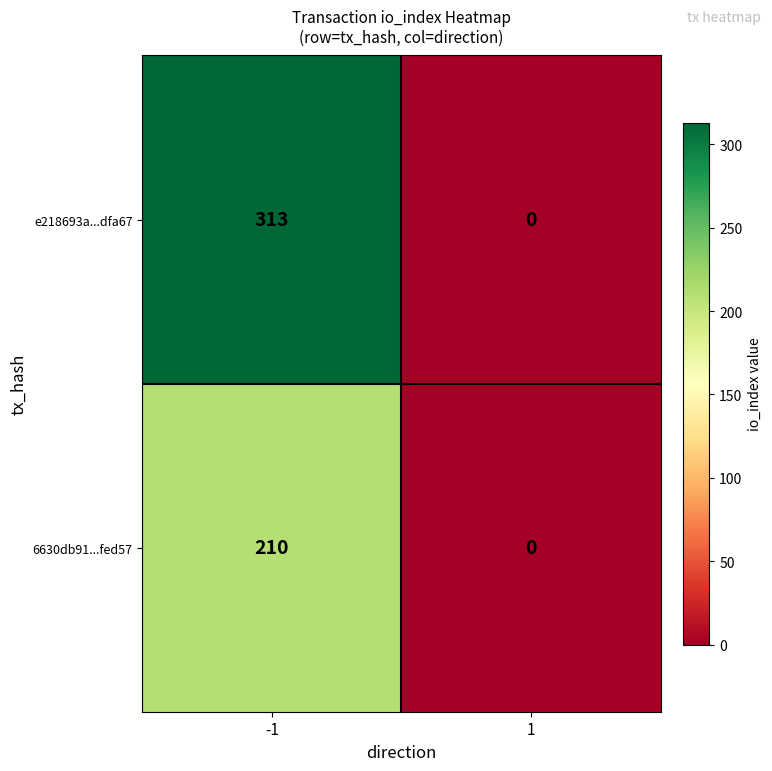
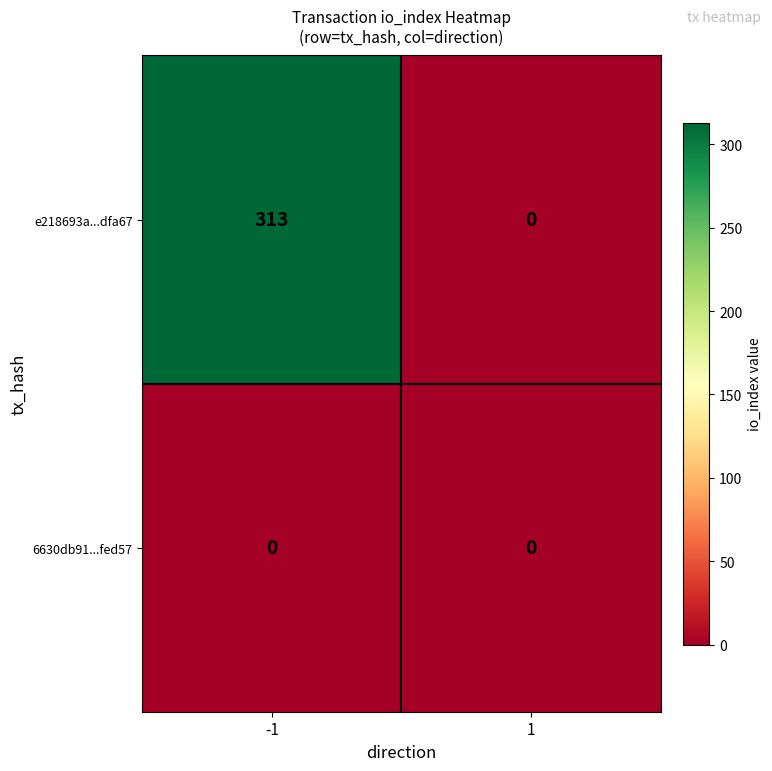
  {
    "e218693a...dfa67": {
      "-1": 313,
      "1": 0
    },
    "6630db91...fed57": {
-     "-1": 210,
+     "-1": 0,
      "1": 0
    }
  }
